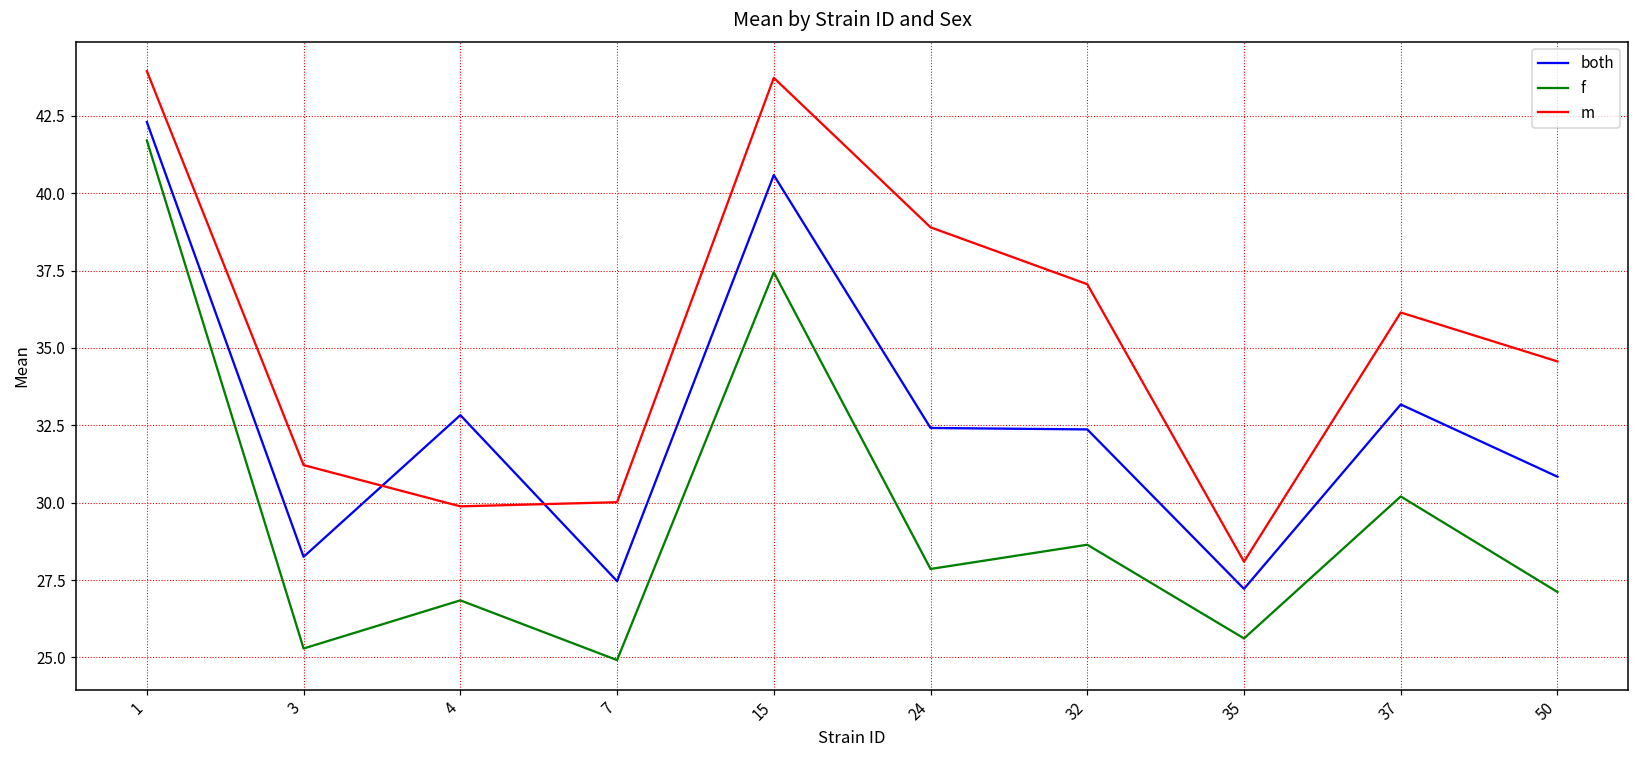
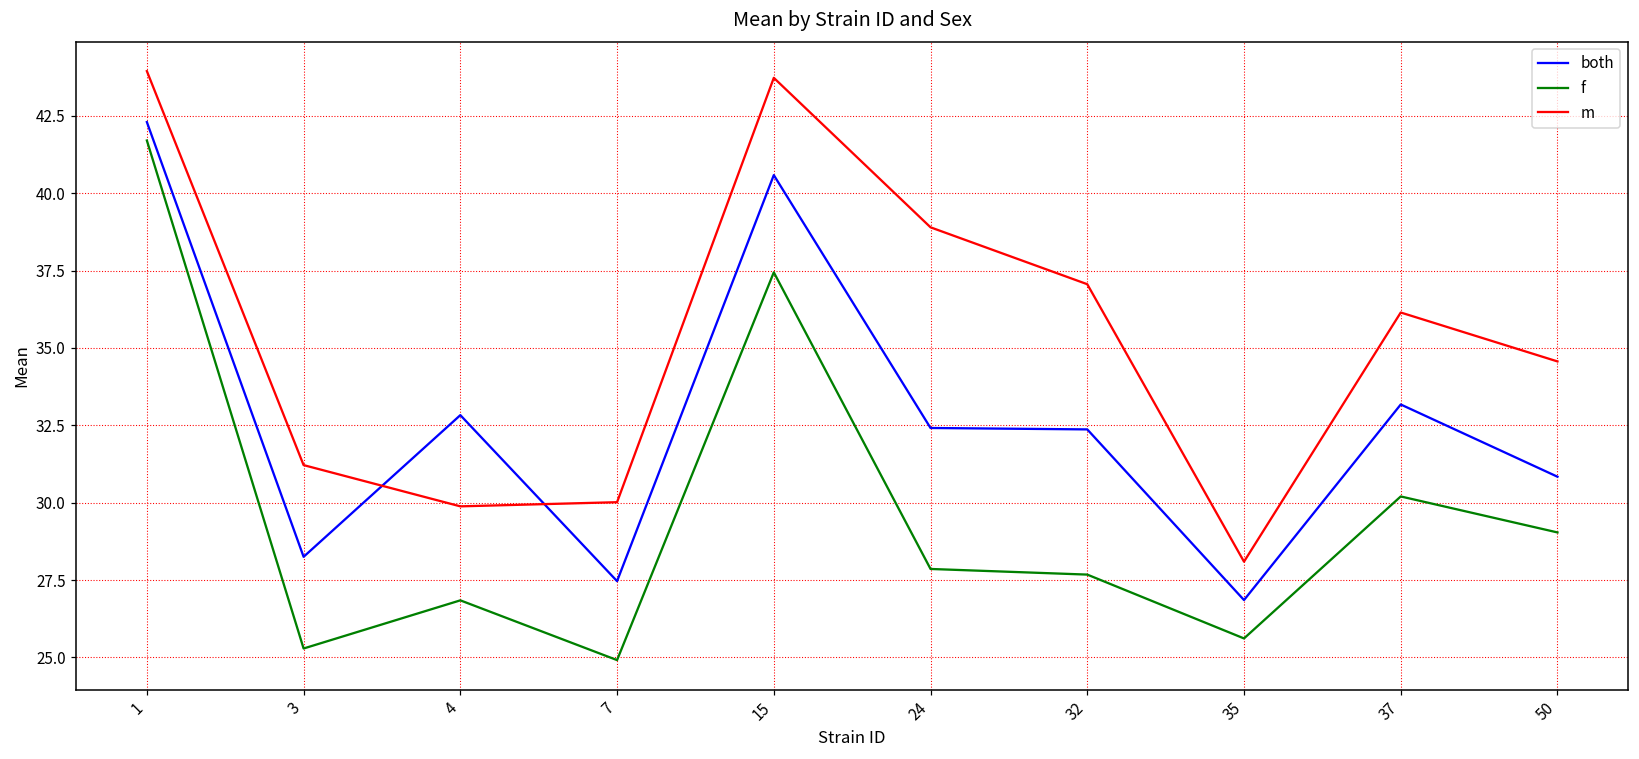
  {
    "both": {
      "1": 42.3,
      "3": 28.3,
      "4": 32.8,
      "7": 27.5,
      "15": 40.6,
      "24": 32.4,
      "32": 32.4,
-     "35": 27.2,
+     "35": 26.9,
      "37": 33.2,
      "50": 30.8
    },
    "f": {
      "1": 41.7,
      "3": 25.3,
      "4": 26.8,
      "7": 24.9,
      "15": 37.4,
      "24": 27.9,
-     "32": 28.6,
+     "32": 27.7,
      "35": 25.6,
      "37": 30.2,
-     "50": 27.1
+     "50": 29.0
    },
    "m": {
      "1": 43.9,
      "3": 31.2,
      "4": 29.9,
      "7": 30.0,
      "15": 43.7,
      "24": 38.9,
      "32": 37.1,
      "35": 28.1,
      "37": 36.1,
      "50": 34.6
    }
  }
